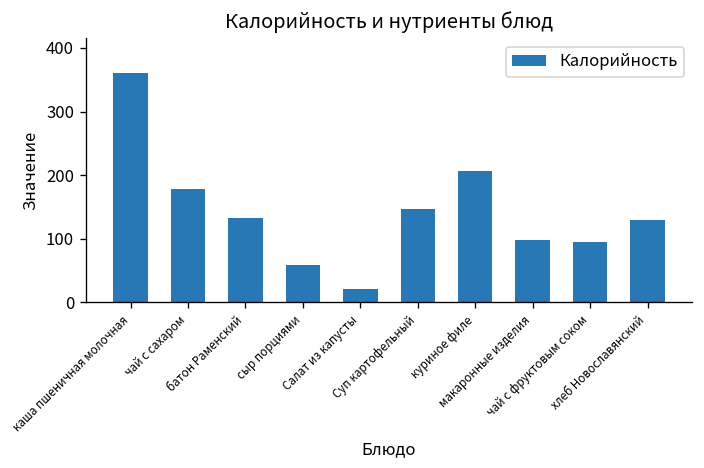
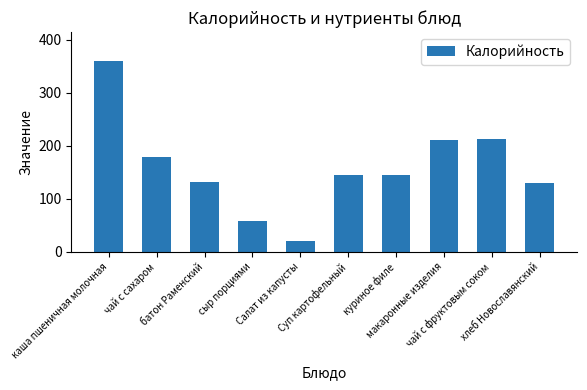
  {
    "каша пшеничная молочная": 360,
    "чай с сахаром": 180,
    "батон Раменский": 130,
    "сыр порциями": 60,
    "Салат из капусты": 20,
    "Суп картофельный": 150,
-   "куриное филе": 210,
-   "макаронные изделия": 100,
-   "чай с фруктовым соком": 100,
+   "куриное филе": 140,
+   "макаронные изделия": 210,
+   "чай с фруктовым соком": 210,
    "хлеб Новославянский": 130
  }
